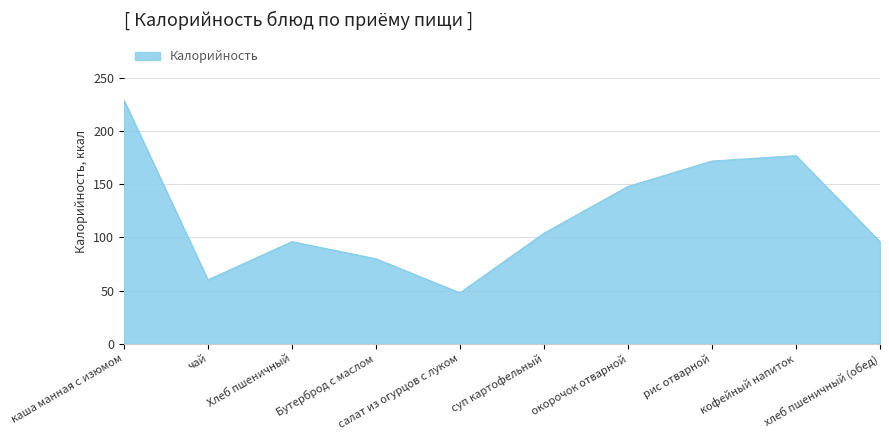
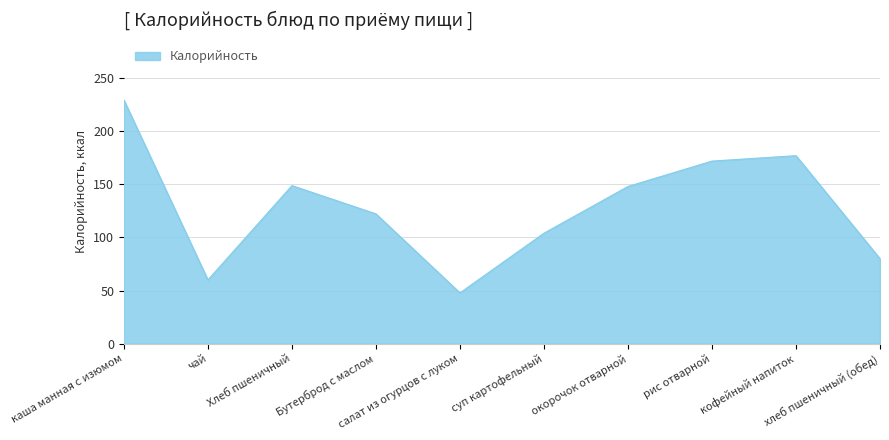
  {
    "каша манная с изюмом": 229,
    "чай": 60,
-   "Хлеб пшеничный": 96,
-   "Бутерброд с маслом": 80,
+   "Хлеб пшеничный": 149,
+   "Бутерброд с маслом": 122,
    "салат из огурцов с луком": 48,
    "суп картофельный": 104,
    "окорочок отварной": 148,
    "рис отварной": 172,
    "кофейный напиток": 177,
-   "хлеб пшеничный (обед)": 96
+   "хлеб пшеничный (обед)": 80
  }
